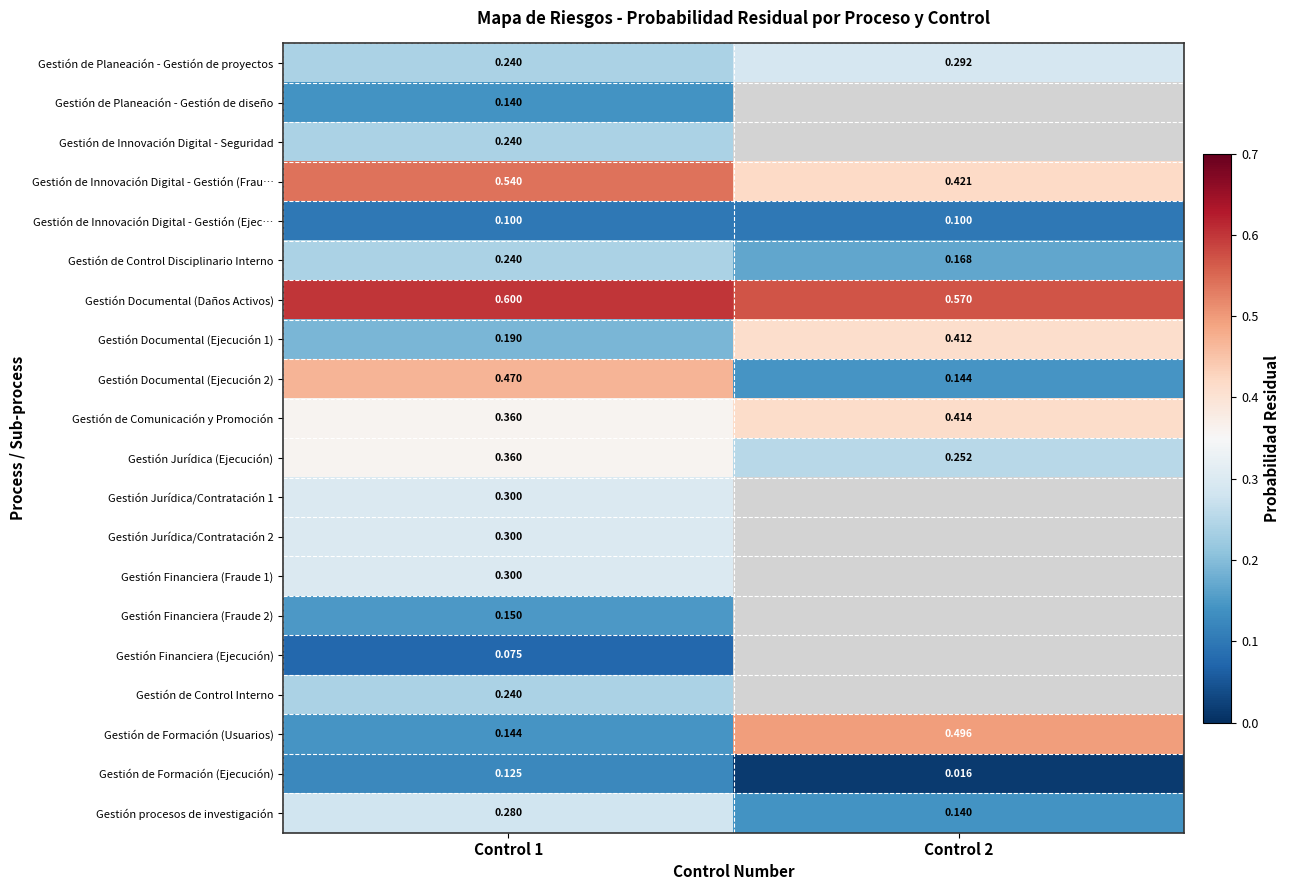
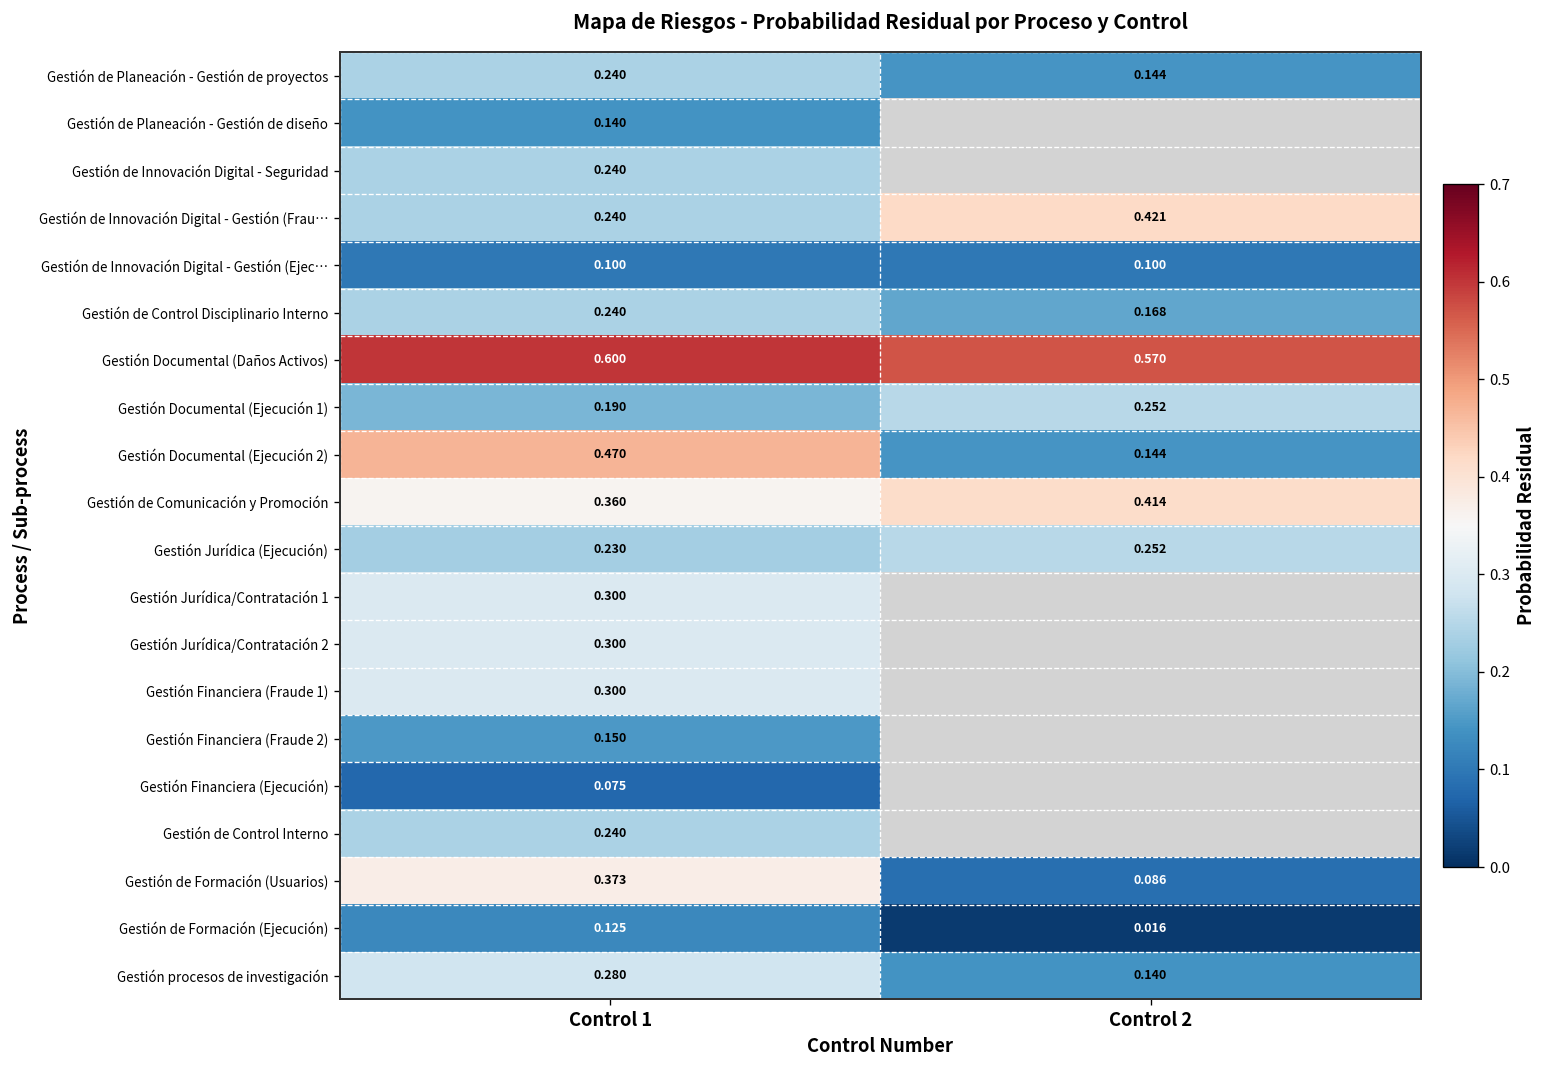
  {
    "Gestión de Planeación - Gestión de proyectos": {
      "Control 1": 0.240,
-     "Control 2": 0.292
+     "Control 2": 0.144
    },
    "Gestión de Planeación - Gestión de diseño": {
      "Control 1": 0.140
    },
    "Gestión de Innovación Digital - Seguridad": {
      "Control 1": 0.240
    },
    "Gestión de Innovación Digital - Gestión (Frau…": {
-     "Control 1": 0.540,
+     "Control 1": 0.240,
      "Control 2": 0.421
    },
    "Gestión de Innovación Digital - Gestión (Ejec…": {
      "Control 1": 0.100,
      "Control 2": 0.100
    },
    "Gestión de Control Disciplinario Interno": {
      "Control 1": 0.240,
      "Control 2": 0.168
    },
    "Gestión Documental (Daños Activos)": {
      "Control 1": 0.600,
      "Control 2": 0.570
    },
    "Gestión Documental (Ejecución 1)": {
      "Control 1": 0.190,
-     "Control 2": 0.412
+     "Control 2": 0.252
    },
    "Gestión Documental (Ejecución 2)": {
      "Control 1": 0.470,
      "Control 2": 0.144
    },
    "Gestión de Comunicación y Promoción": {
      "Control 1": 0.360,
      "Control 2": 0.414
    },
    "Gestión Jurídica (Ejecución)": {
-     "Control 1": 0.360,
+     "Control 1": 0.230,
      "Control 2": 0.252
    },
    "Gestión Jurídica/Contratación 1": {
      "Control 1": 0.300
    },
    "Gestión Jurídica/Contratación 2": {
      "Control 1": 0.300
    },
    "Gestión Financiera (Fraude 1)": {
      "Control 1": 0.300
    },
    "Gestión Financiera (Fraude 2)": {
      "Control 1": 0.150
    },
    "Gestión Financiera (Ejecución)": {
      "Control 1": 0.075
    },
    "Gestión de Control Interno": {
      "Control 1": 0.240
    },
    "Gestión de Formación (Usuarios)": {
-     "Control 1": 0.144,
-     "Control 2": 0.496
+     "Control 1": 0.373,
+     "Control 2": 0.086
    },
    "Gestión de Formación (Ejecución)": {
      "Control 1": 0.125,
      "Control 2": 0.016
    },
    "Gestión procesos de investigación": {
      "Control 1": 0.280,
      "Control 2": 0.140
    }
  }
